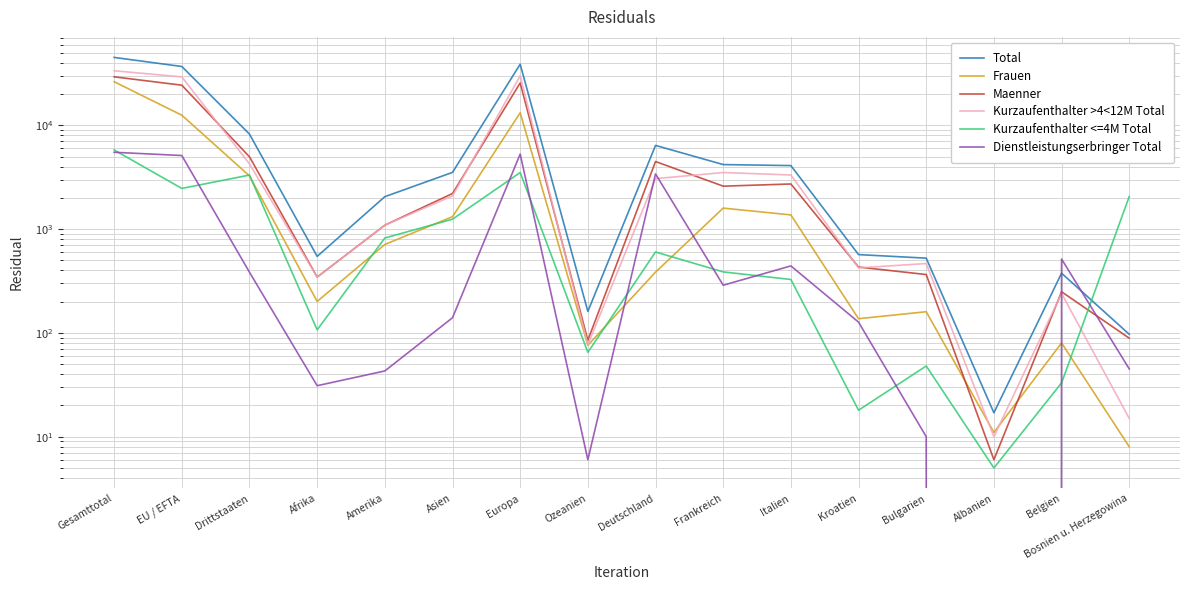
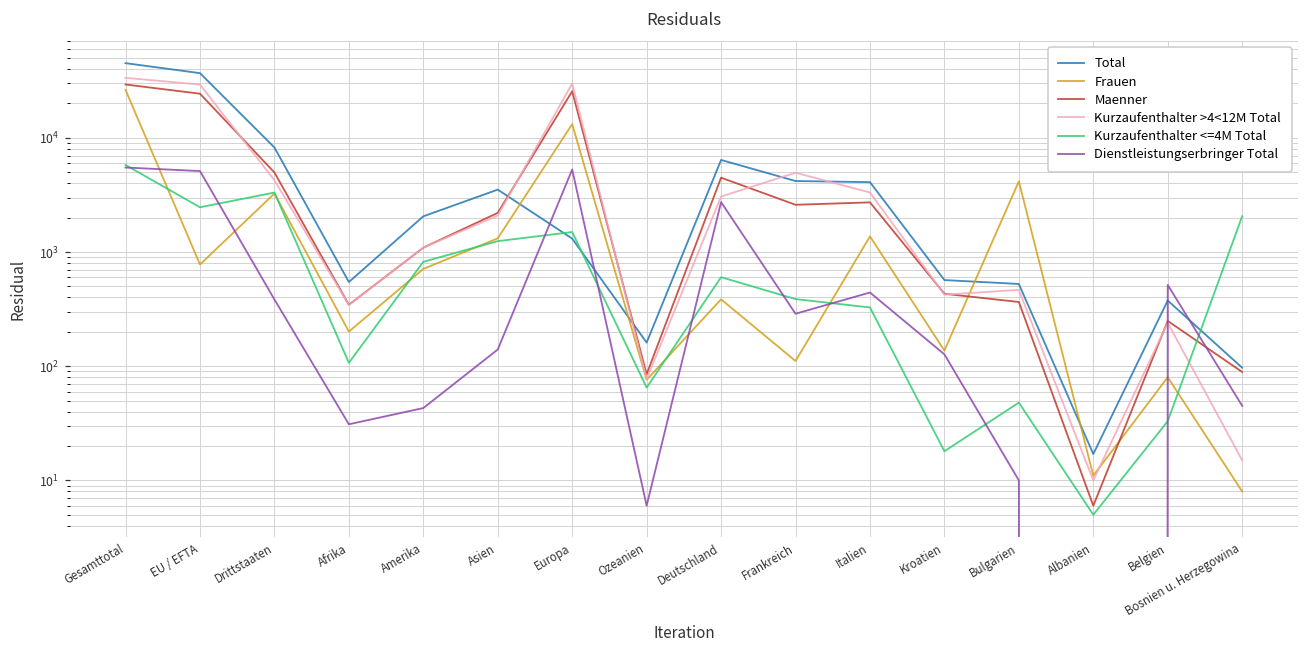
  {
    "Total": {
      "Gesamttotal": 45000,
      "EU / EFTA": 37000,
      "Drittstaaten": 8000,
      "Afrika": 500,
      "Amerika": 2100,
      "Asien": 3500,
-     "Europa": 39000,
+     "Europa": 1300,
      "Ozeanien": 160,
      "Deutschland": 6000,
      "Frankreich": 4200,
      "Italien": 4100,
      "Kroatien": 600,
      "Bulgarien": 500,
      "Albanien": 17,
      "Belgien": 380,
      "Bosnien u. Herzegowina": 100
    },
    "Frauen": {
      "Gesamttotal": 26000,
-     "EU / EFTA": 13000,
+     "EU / EFTA": 800,
      "Afrika": 200,
      "Amerika": 700,
      "Europa": 13000,
      "Deutschland": 390,
-     "Frankreich": 1600,
+     "Frankreich": 110,
      "Italien": 1400,
      "Kroatien": 140,
-     "Bulgarien": 160,
+     "Bulgarien": 4200,
      "Albanien": 11,
      "Belgien": 80,
      "Bosnien u. Herzegowina": 8
    },
    "Maenner": {
      "Gesamttotal": 29000,
      "EU / EFTA": 24000,
      "Drittstaaten": 5000,
      "Europa": 26000,
      "Ozeanien": 90,
      "Deutschland": 4500,
      "Frankreich": 2600,
      "Italien": 2700,
      "Bulgarien": 370,
      "Albanien": 6,
      "Bosnien u. Herzegowina": 90
    },
    "Kurzaufenthalter >4<12M Total": {
      "Gesamttotal": 34000,
      "EU / EFTA": 29000,
      "Drittstaaten": 4300,
      "Europa": 30000,
      "Deutschland": 3100,
-     "Frankreich": 3500,
+     "Frankreich": 5000,
      "Italien": 3300,
      "Bulgarien": 500,
      "Albanien": 10,
      "Bosnien u. Herzegowina": 15
    },
    "Kurzaufenthalter <=4M Total": {
      "EU / EFTA": 2500,
      "Afrika": 110,
      "Amerika": 800,
-     "Europa": 3500,
+     "Europa": 1500,
      "Ozeanien": 70,
      "Deutschland": 600,
      "Frankreich": 390,
      "Italien": 330,
      "Kroatien": 18,
      "Bulgarien": 50,
      "Albanien": 5,
      "Belgien": 33,
      "Bosnien u. Herzegowina": 2100
    },
    "Dienstleistungserbringer Total": {
      "EU / EFTA": 5000,
      "Drittstaaten": 380,
      "Afrika": 31,
      "Amerika": 43,
      "Asien": 140,
      "Europa": 5000,
      "Ozeanien": 6,
-     "Deutschland": 3400,
+     "Deutschland": 2700,
      "Frankreich": 290,
      "Italien": 440,
      "Kroatien": 130,
      "Bulgarien": 10,
      "Belgien": 500,
      "Bosnien u. Herzegowina": 45
    }
  }
